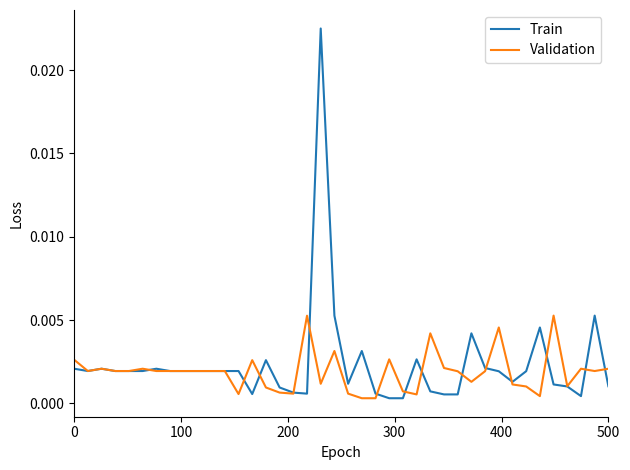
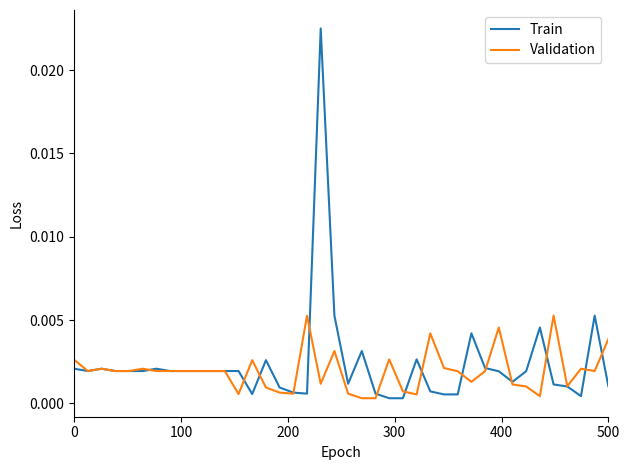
  {
    "Train": {
      "0": 0.0021,
      "500": 0.0010
    },
    "Validation": {
      "0": 0.0026,
-     "500": 0.0021
+     "500": 0.0039
    }
  }
